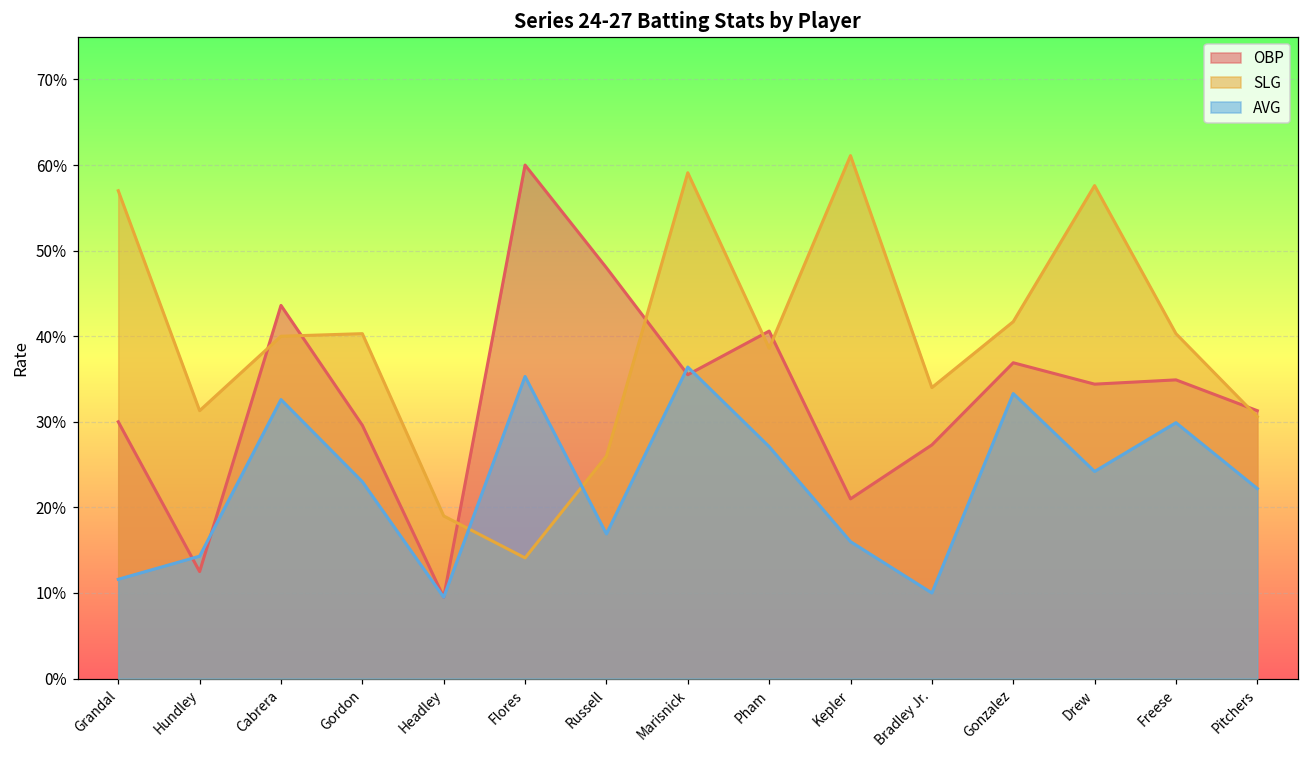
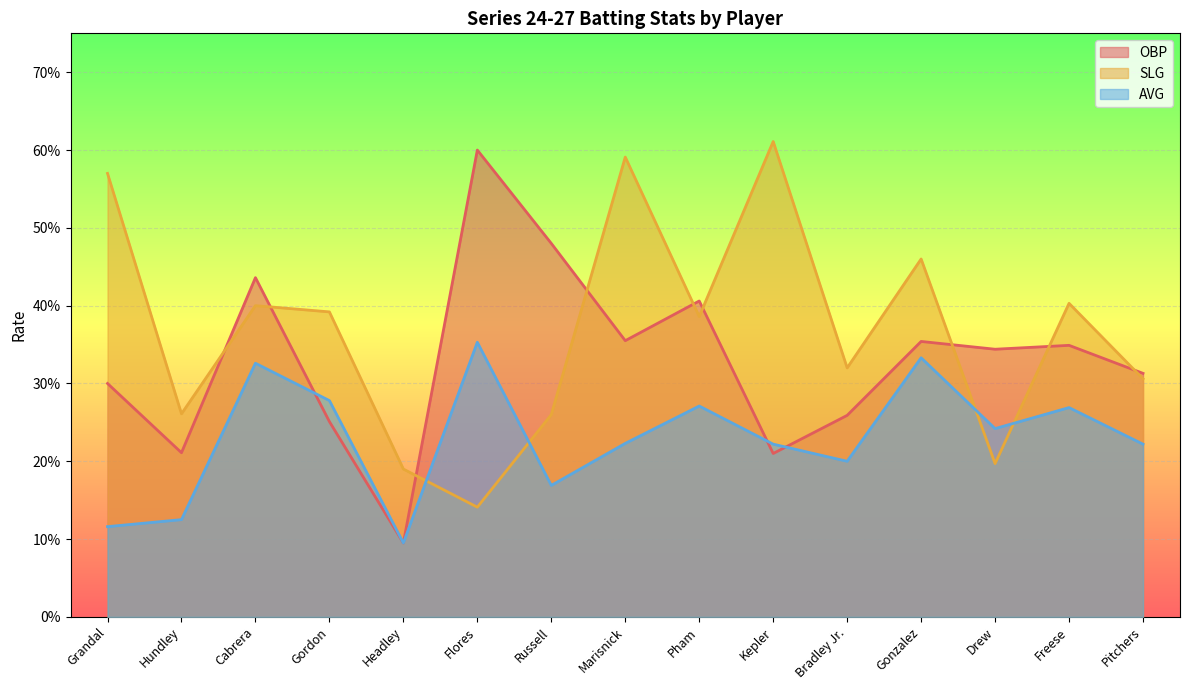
  {
    "OBP": {
      "Grandal": "30%",
-     "Hundley": "13%",
+     "Hundley": "21%",
      "Cabrera": "44%",
-     "Gordon": "30%",
+     "Gordon": "25%",
      "Flores": "60%",
      "Russell": "48%",
      "Marisnick": "36%",
      "Pham": "41%",
      "Kepler": "21%",
-     "Bradley Jr.": "27%",
-     "Gonzalez": "37%",
+     "Bradley Jr.": "26%",
+     "Gonzalez": "35%",
      "Drew": "34%",
      "Freese": "35%",
      "Pitchers": "31%"
    },
    "SLG": {
      "Grandal": "57%",
-     "Hundley": "31%",
+     "Hundley": "26%",
      "Cabrera": "40%",
-     "Gordon": "40%",
+     "Gordon": "39%",
      "Headley": "19%",
      "Flores": "14%",
      "Russell": "26%",
      "Marisnick": "59%",
      "Pham": "39%",
      "Kepler": "61%",
-     "Bradley Jr.": "34%",
-     "Gonzalez": "42%",
-     "Drew": "58%",
+     "Bradley Jr.": "32%",
+     "Gonzalez": "46%",
+     "Drew": "20%",
      "Freese": "40%",
      "Pitchers": "31%"
    },
    "AVG": {
      "Grandal": "12%",
-     "Hundley": "14%",
+     "Hundley": "13%",
      "Cabrera": "33%",
-     "Gordon": "23%",
+     "Gordon": "28%",
      "Flores": "35%",
      "Russell": "17%",
-     "Marisnick": "36%",
+     "Marisnick": "22%",
      "Pham": "27%",
-     "Kepler": "16%",
-     "Bradley Jr.": "10%",
+     "Kepler": "22%",
+     "Bradley Jr.": "20%",
      "Gonzalez": "33%",
      "Drew": "24%",
-     "Freese": "30%",
+     "Freese": "27%",
      "Pitchers": "22%"
    }
  }
